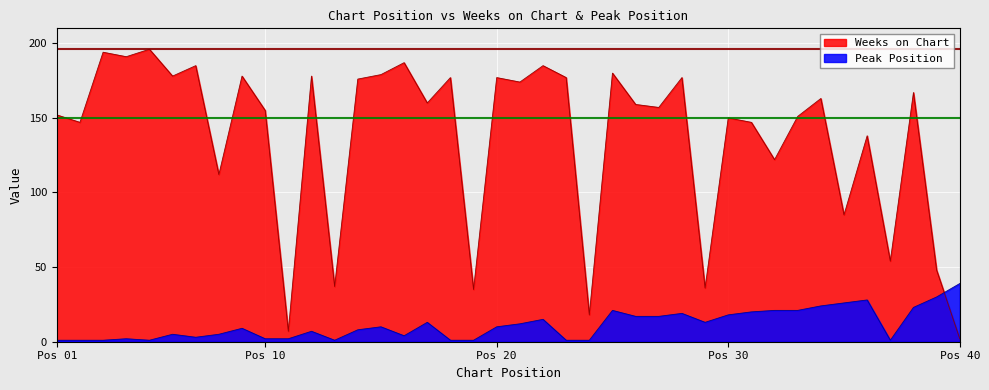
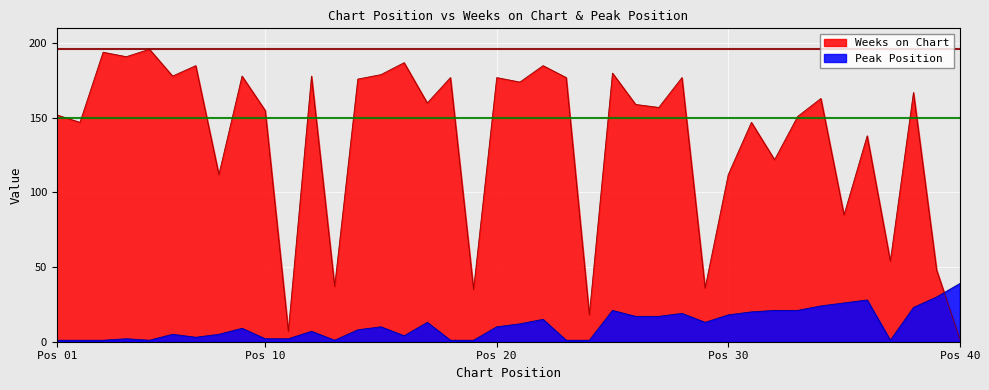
  {
    "Weeks on Chart": {
      "Pos 01": 152,
      "Pos 10": 155,
      "Pos 20": 177,
-     "Pos 30": 150,
+     "Pos 30": 112,
      "Pos 40": 2
    },
    "Peak Position": {
      "Pos 01": 1,
      "Pos 10": 2,
      "Pos 20": 10,
      "Pos 30": 18,
      "Pos 40": 39
    }
  }
